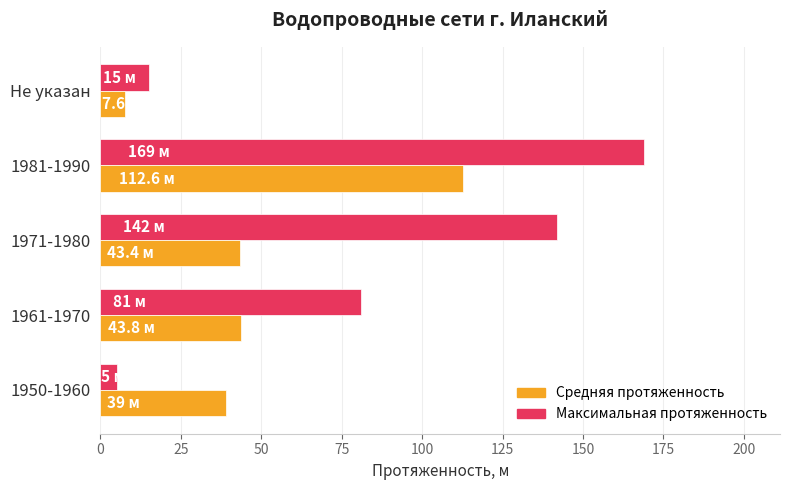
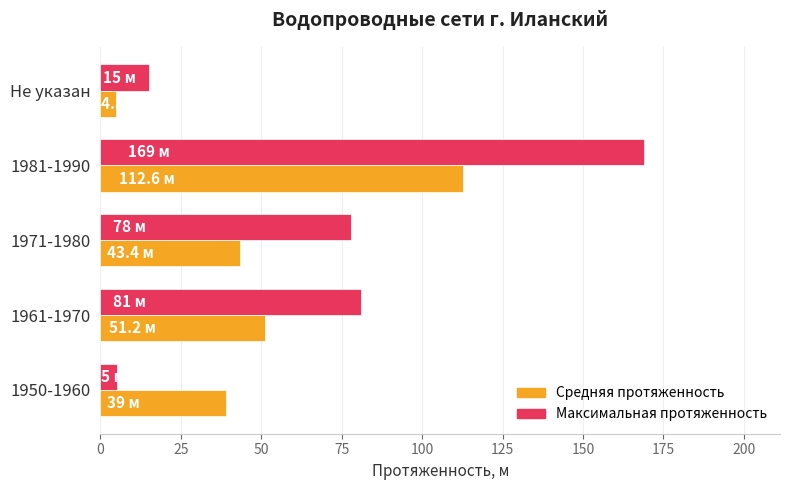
  {
    "Максимальная протяженность": {
      "Не указан": 15,
      "1981-1990": 169,
-     "1971-1980": 142,
+     "1971-1980": 78,
      "1961-1970": 81,
      "1950-1960": 5
    },
    "Средняя протяженность": {
-     "Не указан": 8,
+     "Не указан": 5,
      "1981-1990": 112.6,
      "1971-1980": 43.4,
-     "1961-1970": 43.8,
+     "1961-1970": 51.2,
      "1950-1960": 39
    }
  }
